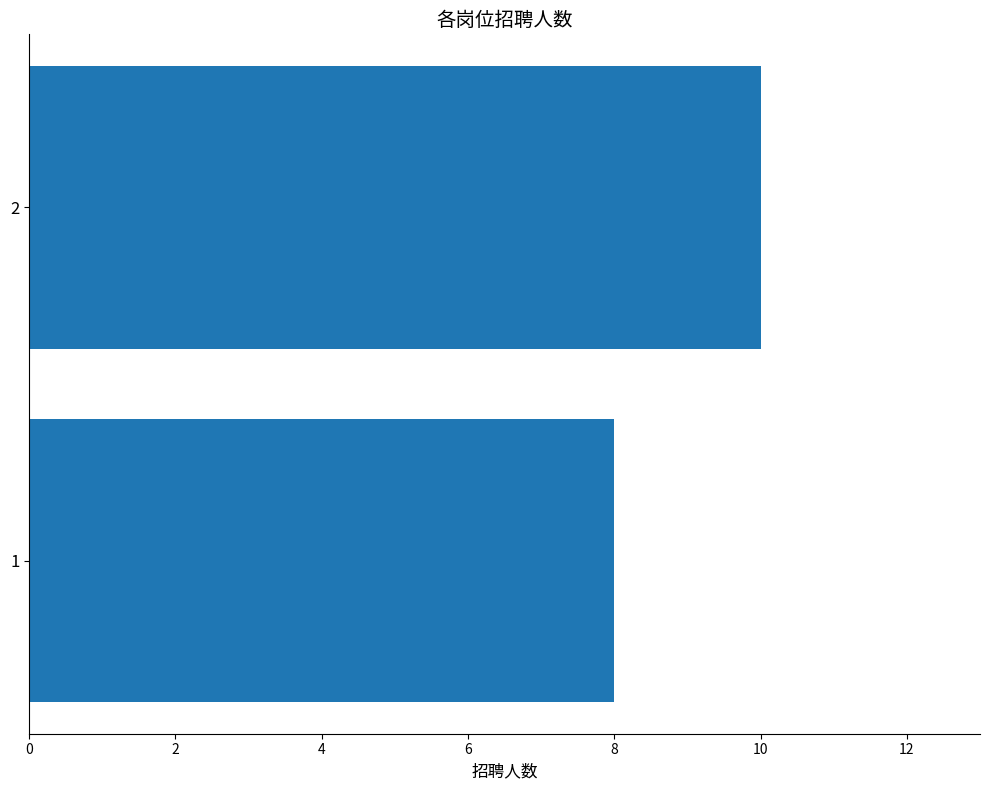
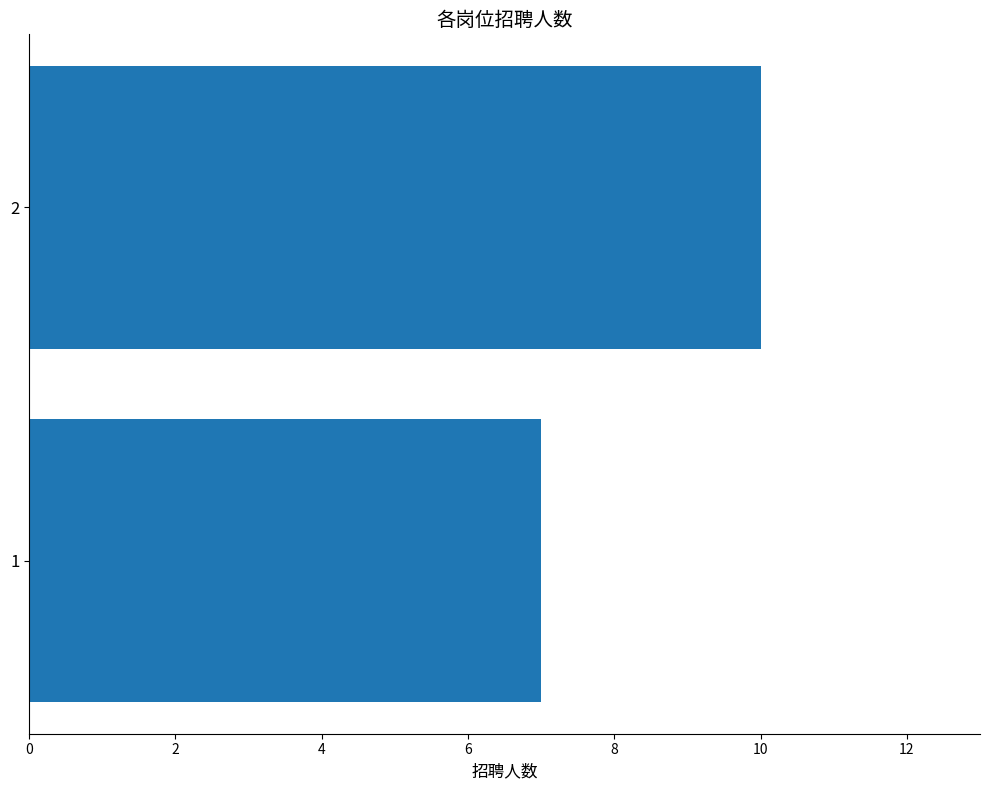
  {
    "2": 10,
-   "1": 8
+   "1": 7
  }
